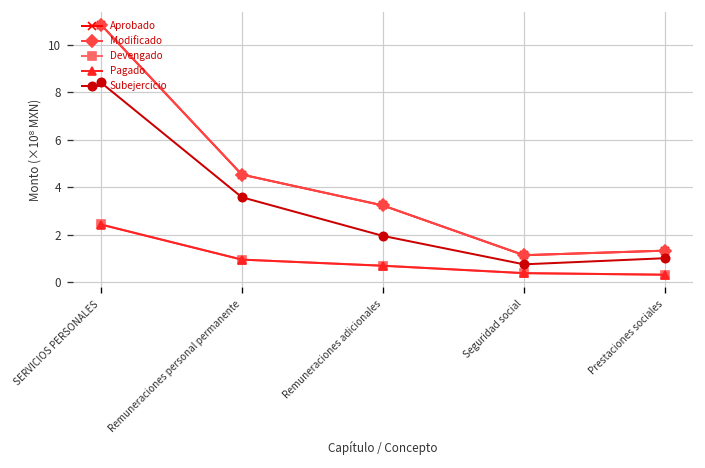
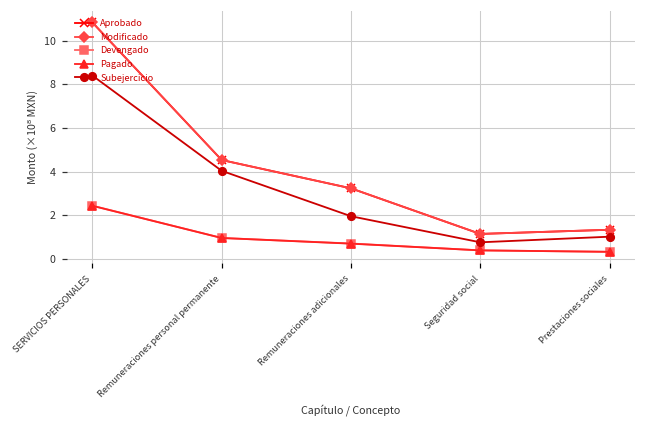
  {
    "Subejercicio": {
      "SERVICIOS PERSONALES": 8.4,
-     "Remuneraciones personal permanente": 3.6,
+     "Remuneraciones personal permanente": 4.0,
      "Remuneraciones adicionales": 2.0,
      "Seguridad social": 0.8,
      "Prestaciones sociales": 1.0
    }
  }
